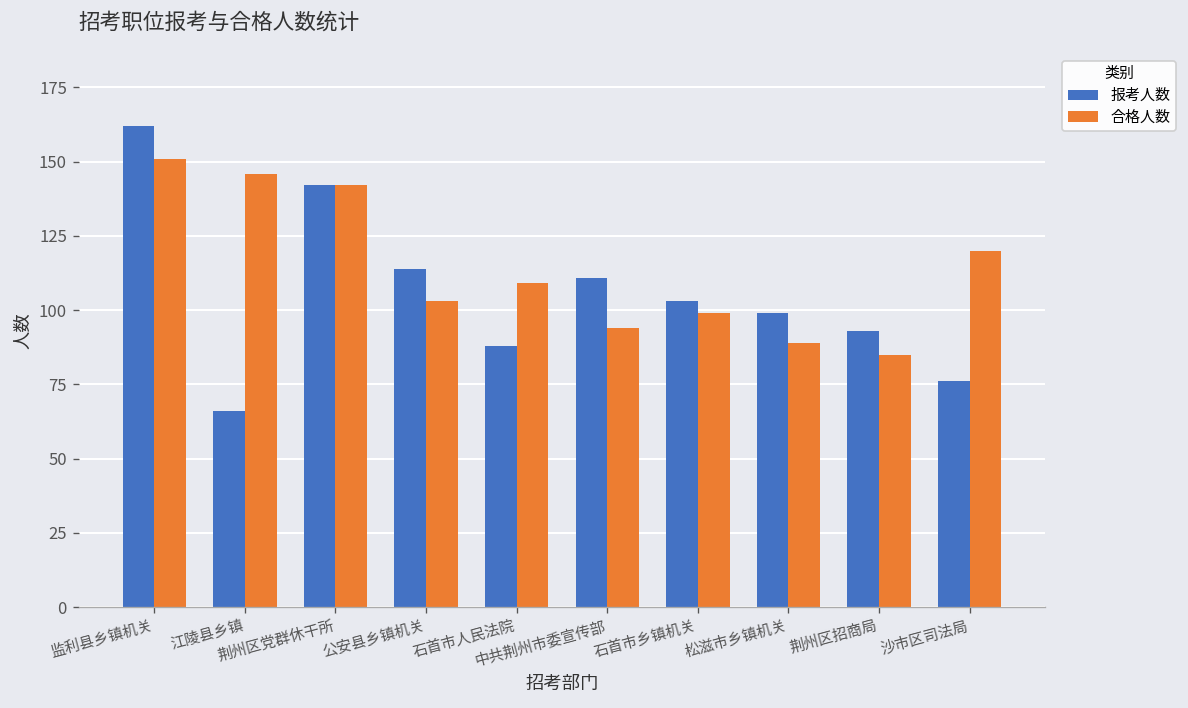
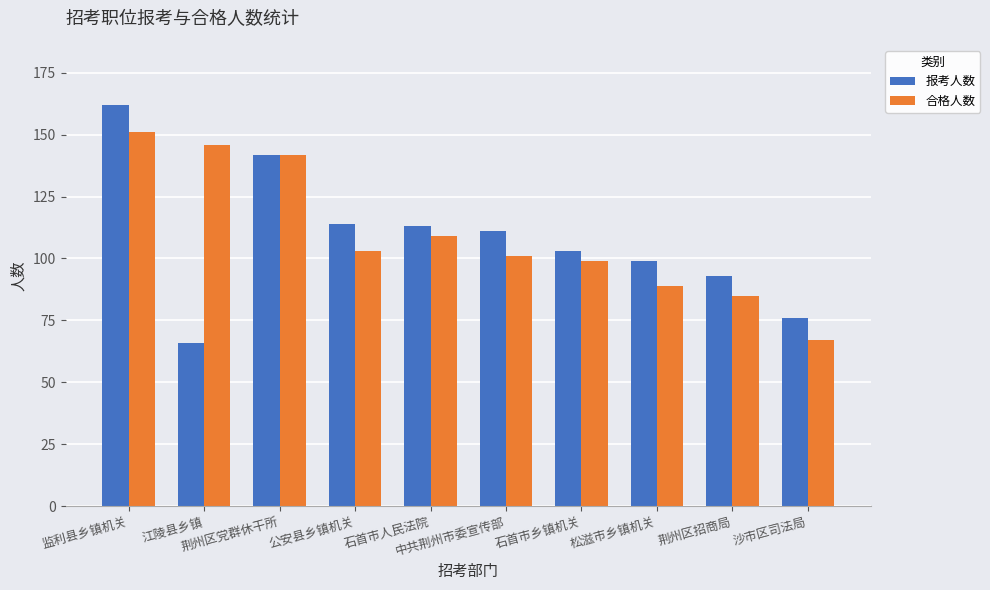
  {
    "报考人数": {
      "监利县乡镇机关": 162,
      "江陵县乡镇": 66,
      "荆州区党群休干所": 142,
      "公安县乡镇机关": 114,
-     "石首市人民法院": 88,
+     "石首市人民法院": 113,
      "中共荆州市委宣传部": 111,
      "石首市乡镇机关": 103,
      "松滋市乡镇机关": 99,
      "荆州区招商局": 93,
      "沙市区司法局": 76
    },
    "合格人数": {
      "监利县乡镇机关": 151,
      "江陵县乡镇": 146,
      "荆州区党群休干所": 142,
      "公安县乡镇机关": 103,
      "石首市人民法院": 109,
-     "中共荆州市委宣传部": 94,
+     "中共荆州市委宣传部": 101,
      "石首市乡镇机关": 99,
      "松滋市乡镇机关": 89,
      "荆州区招商局": 85,
-     "沙市区司法局": 120
+     "沙市区司法局": 67
    }
  }
